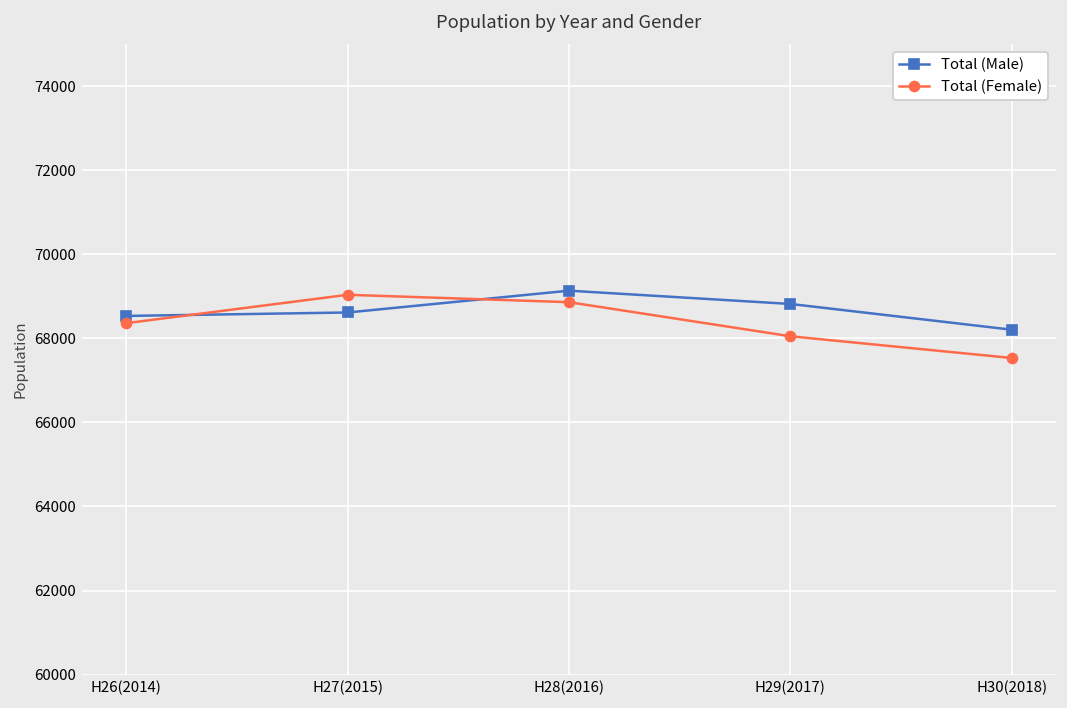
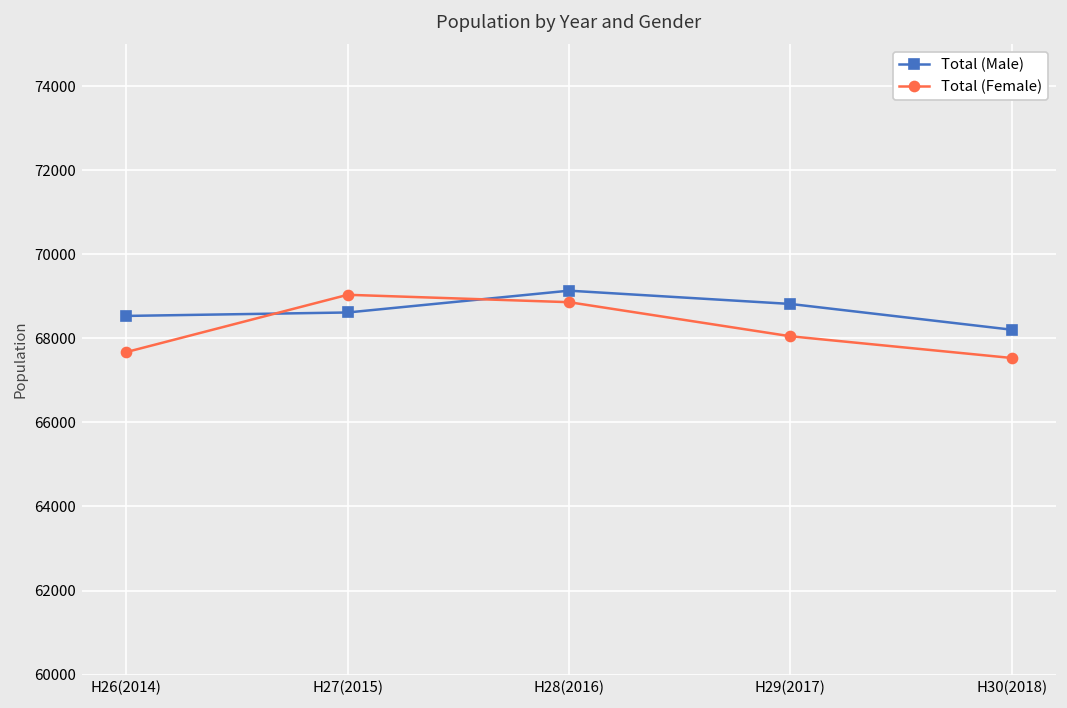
  {
    "Total (Male)": {
      "H26(2014)": 68500,
      "H27(2015)": 68600,
      "H28(2016)": 69100,
      "H29(2017)": 68800,
      "H30(2018)": 68200
    },
    "Total (Female)": {
-     "H26(2014)": 68400,
+     "H26(2014)": 67700,
      "H27(2015)": 69000,
      "H28(2016)": 68900,
      "H29(2017)": 68100,
      "H30(2018)": 67500
    }
  }
